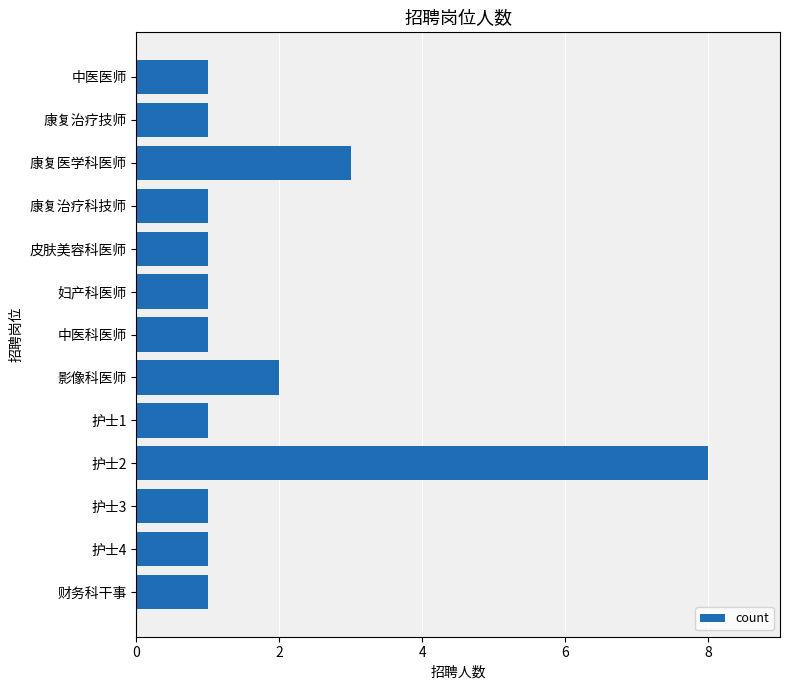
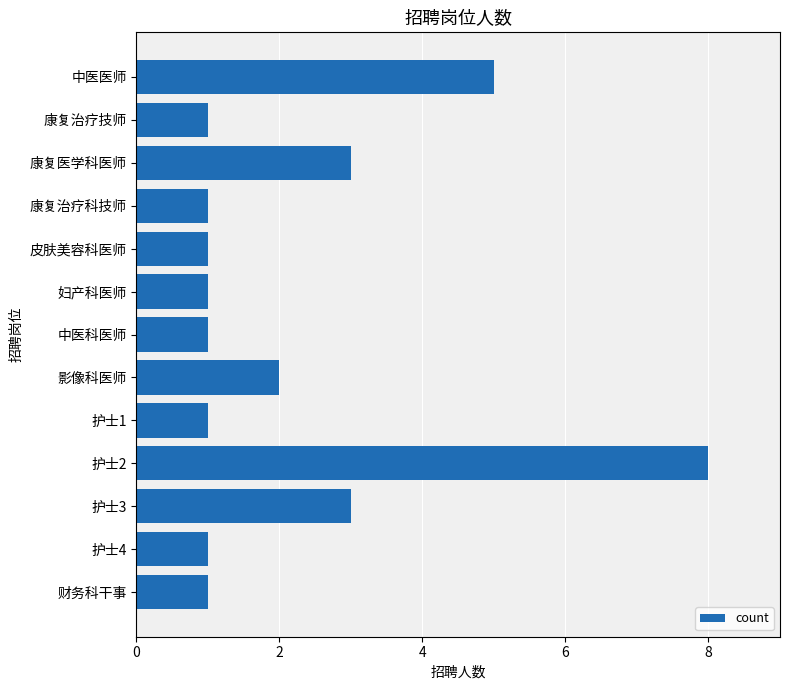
  {
-   "中医医师": 1,
+   "中医医师": 5,
    "康复治疗技师": 1,
    "康复医学科医师": 3,
    "康复治疗科技师": 1,
    "皮肤美容科医师": 1,
    "妇产科医师": 1,
    "中医科医师": 1,
    "影像科医师": 2,
    "护士1": 1,
    "护士2": 8,
-   "护士3": 1,
+   "护士3": 3,
    "护士4": 1,
    "财务科干事": 1
  }
